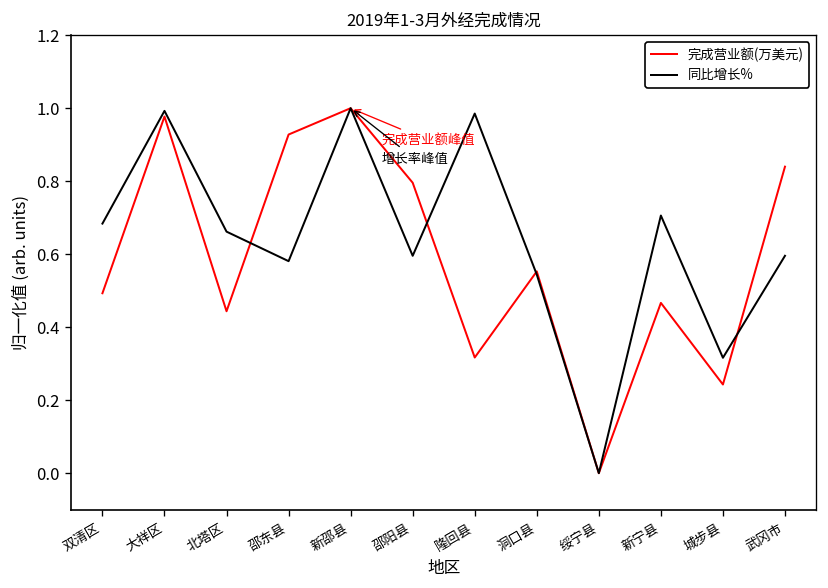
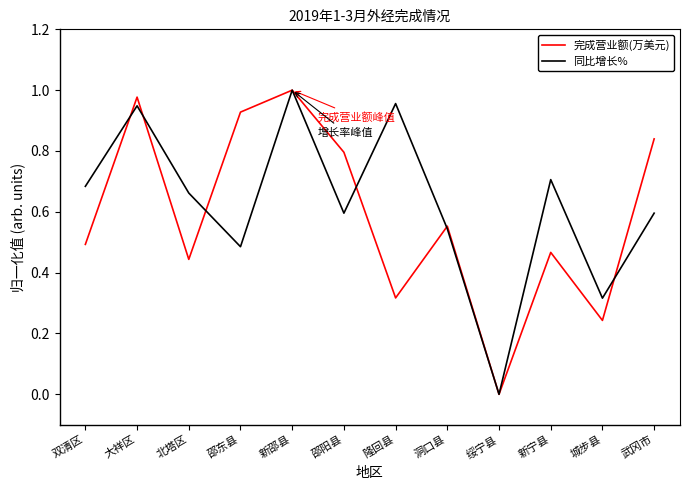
  {
    "完成营业额(万美元)": {
      "双清区": 0.49,
      "大祥区": 0.98,
      "北塔区": 0.44,
      "邵东县": 0.93,
      "邵阳县": 0.80,
      "隆回县": 0.32,
      "洞口县": 0.55,
      "新宁县": 0.47,
      "城步县": 0.24,
      "武冈市": 0.84
    },
    "同比增长%": {
      "双清区": 0.68,
-     "大祥区": 0.99,
+     "大祥区": 0.95,
      "北塔区": 0.66,
-     "邵东县": 0.58,
+     "邵东县": 0.49,
      "邵阳县": 0.60,
-     "隆回县": 0.99,
+     "隆回县": 0.96,
      "洞口县": 0.54,
      "新宁县": 0.71,
      "城步县": 0.32,
      "武冈市": 0.60
    }
  }
